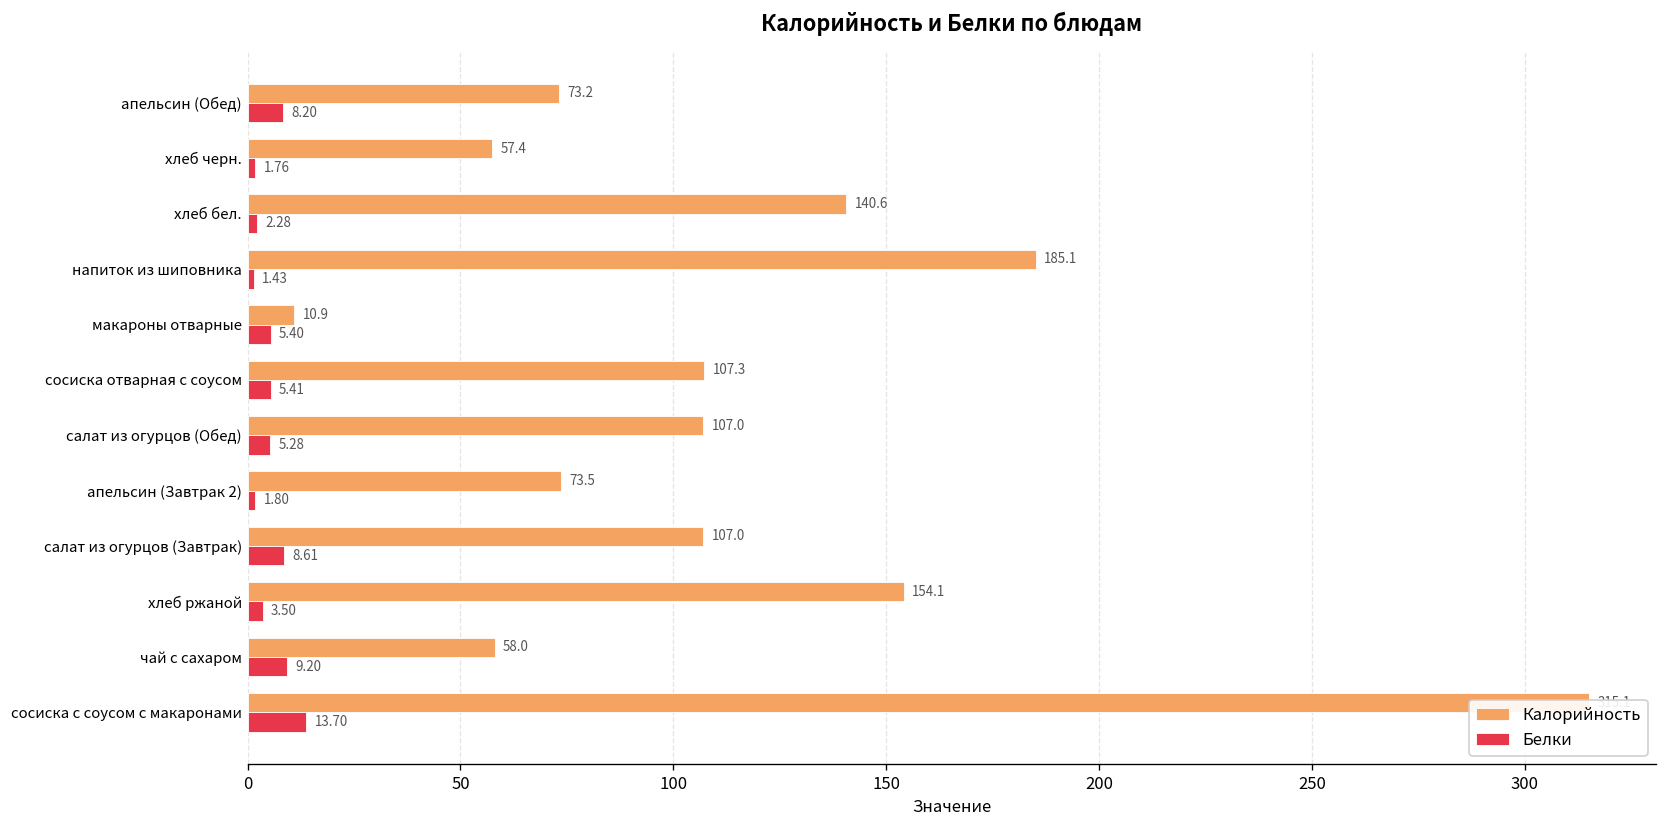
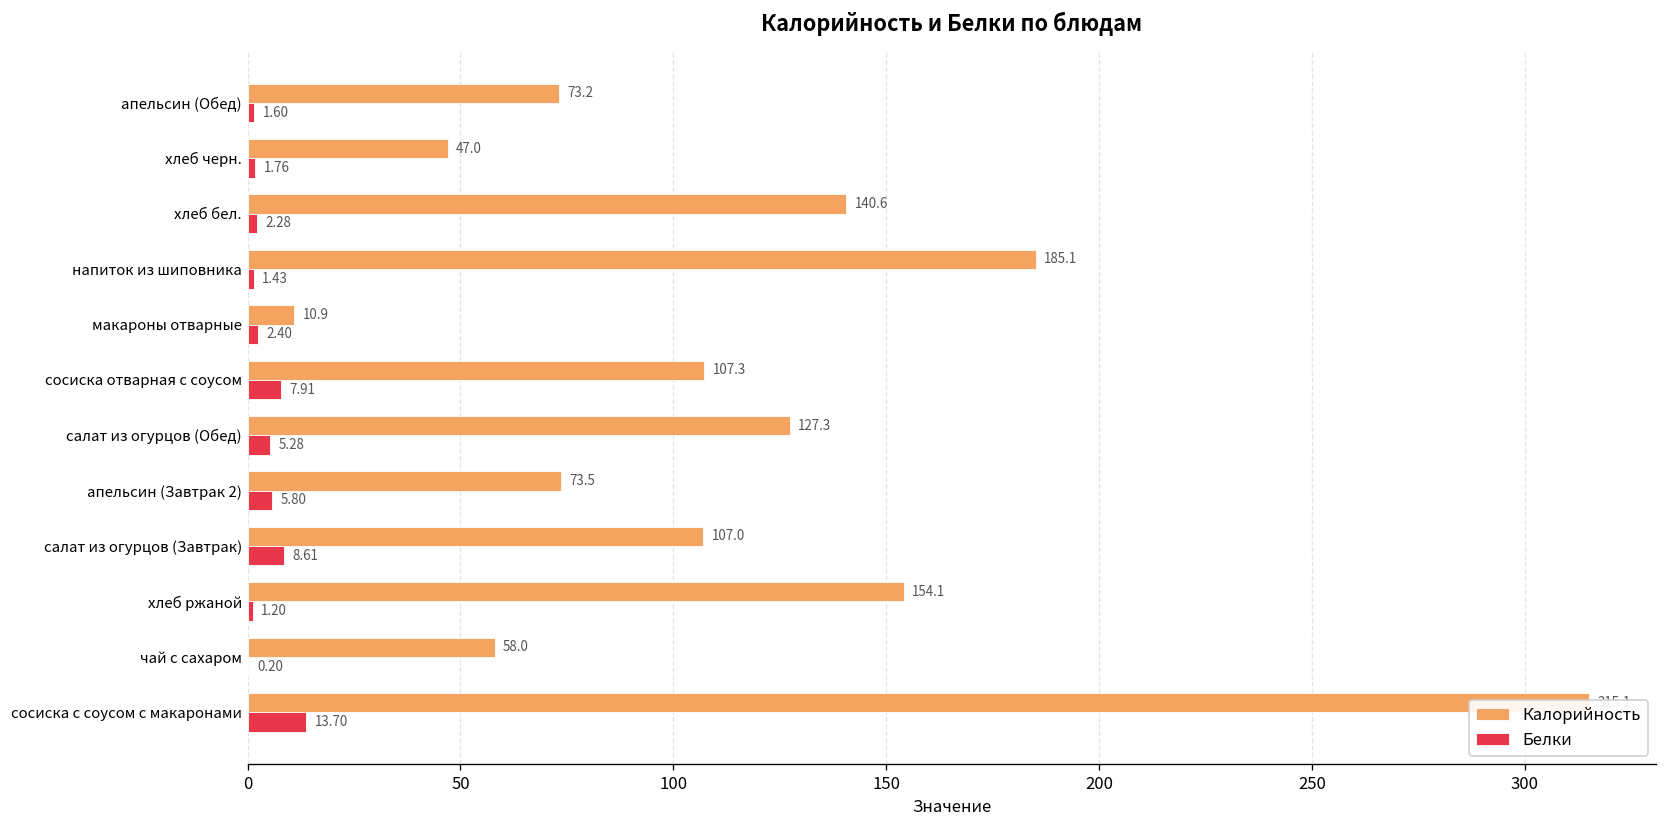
  {
    "Калорийность": {
      "апельсин (Обед)": 73.2,
-     "хлеб черн.": 57.4,
+     "хлеб черн.": 47.0,
      "хлеб бел.": 140.6,
      "напиток из шиповника": 185.1,
      "макароны отварные": 10.9,
      "сосиска отварная с соусом": 107.3,
-     "салат из огурцов (Обед)": 107.0,
+     "салат из огурцов (Обед)": 127.3,
      "апельсин (Завтрак 2)": 73.5,
      "салат из огурцов (Завтрак)": 107.0,
      "хлеб ржаной": 154.1,
      "чай с сахаром": 58.0
    },
    "Белки": {
-     "апельсин (Обед)": 8.20,
+     "апельсин (Обед)": 1.60,
      "хлеб черн.": 1.76,
      "хлеб бел.": 2.28,
      "напиток из шиповника": 1.43,
-     "макароны отварные": 5.40,
-     "сосиска отварная с соусом": 5.41,
+     "макароны отварные": 2.40,
+     "сосиска отварная с соусом": 7.91,
      "салат из огурцов (Обед)": 5.28,
-     "апельсин (Завтрак 2)": 1.80,
+     "апельсин (Завтрак 2)": 5.80,
      "салат из огурцов (Завтрак)": 8.61,
-     "хлеб ржаной": 3.50,
-     "чай с сахаром": 9.20,
+     "хлеб ржаной": 1.20,
+     "чай с сахаром": 0.20,
      "сосиска с соусом с макаронами": 13.70
    }
  }
